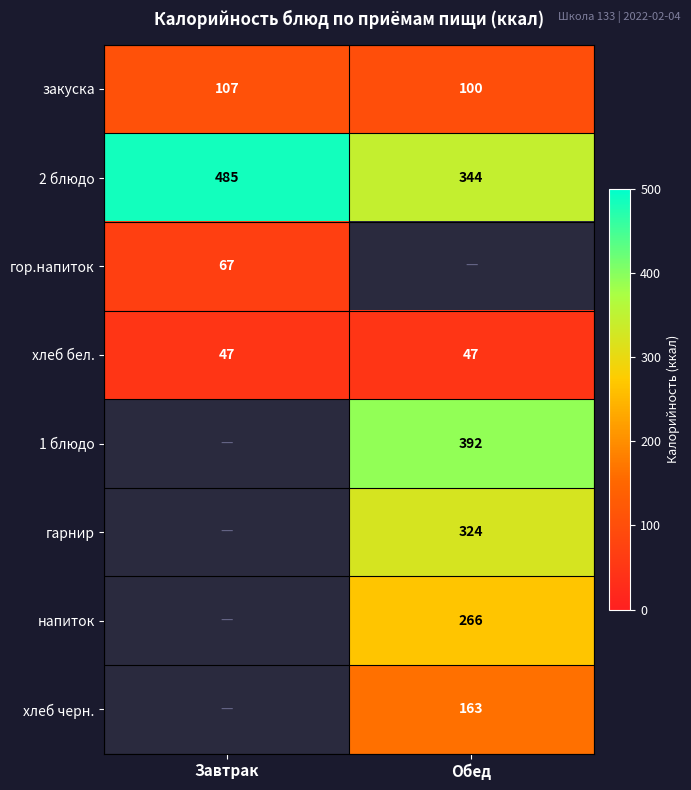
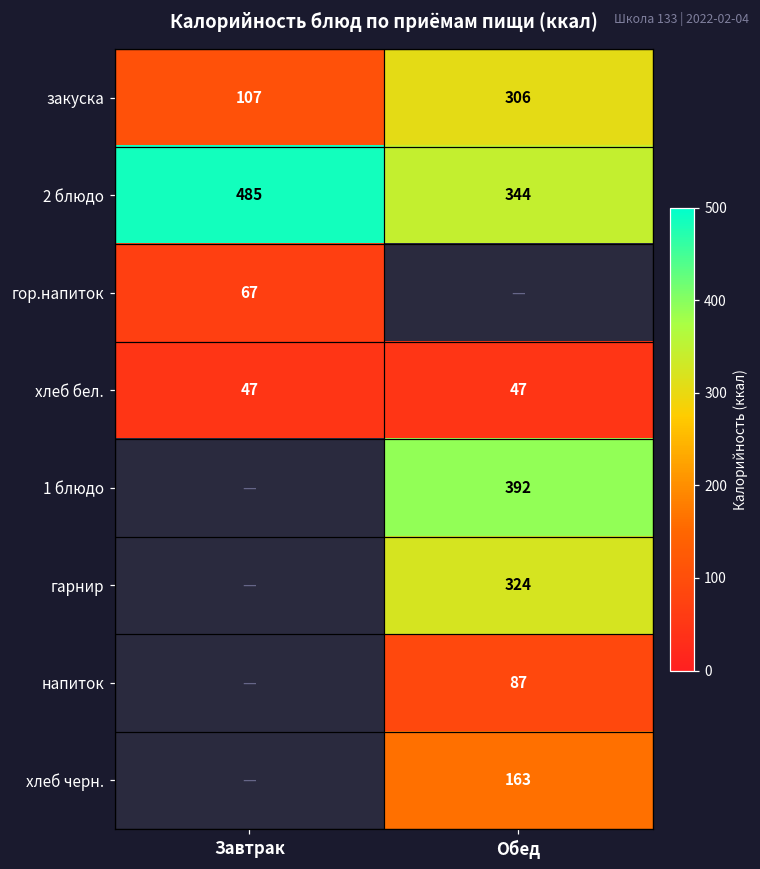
  {
    "закуска": {
      "Завтрак": 107,
-     "Обед": 100
+     "Обед": 306
    },
    "2 блюдо": {
      "Завтрак": 485,
      "Обед": 344
    },
    "гор.напиток": {
      "Завтрак": 67
    },
    "хлеб бел.": {
      "Завтрак": 47,
      "Обед": 47
    },
    "1 блюдо": {
      "Обед": 392
    },
    "гарнир": {
      "Обед": 324
    },
    "напиток": {
-     "Обед": 266
+     "Обед": 87
    },
    "хлеб черн.": {
      "Обед": 163
    }
  }
